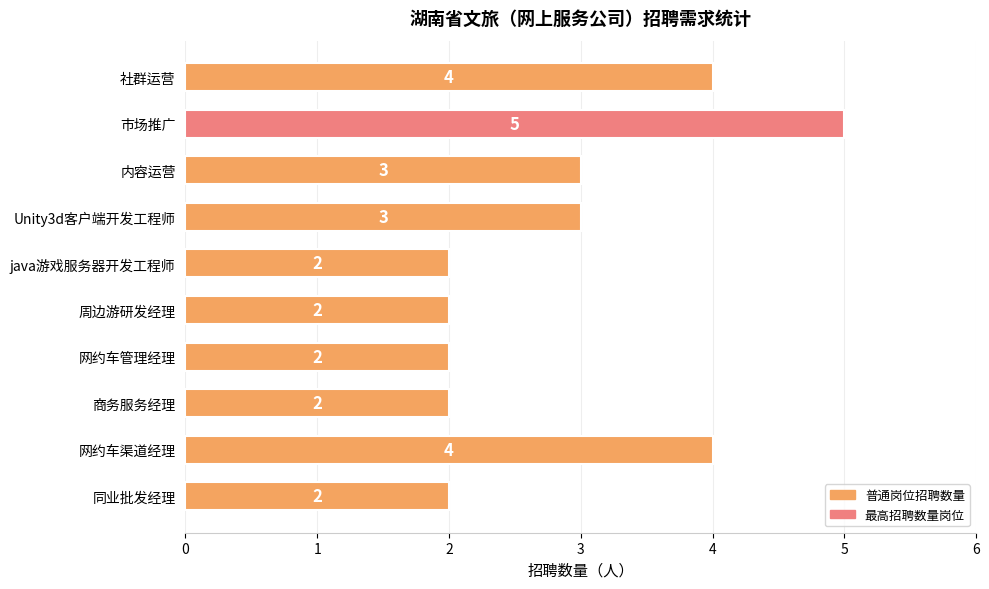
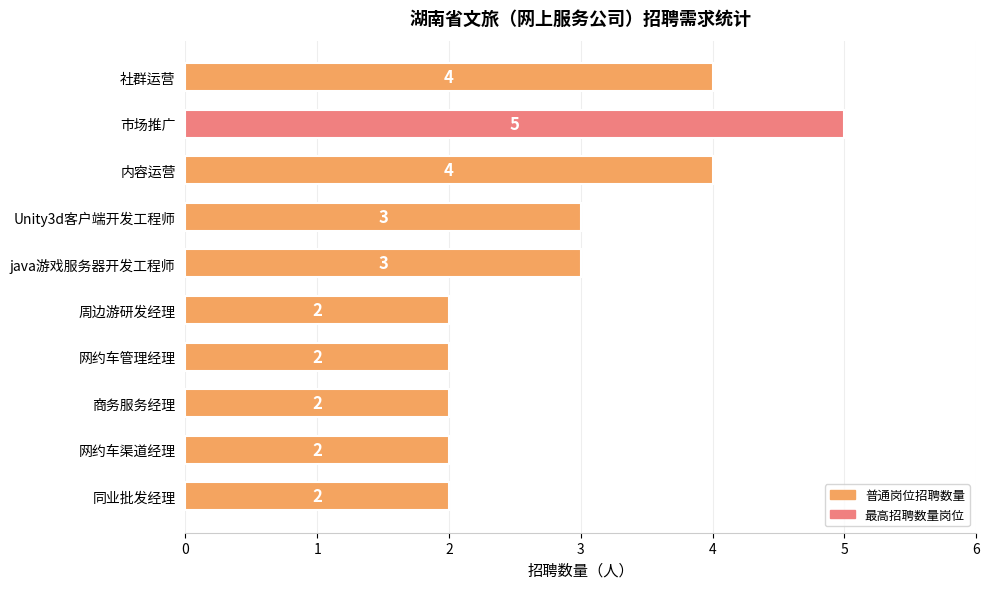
  {
    "社群运营": 4,
    "市场推广": 5,
-   "内容运营": 3,
+   "内容运营": 4,
    "Unity3d客户端开发工程师": 3,
-   "java游戏服务器开发工程师": 2,
+   "java游戏服务器开发工程师": 3,
    "周边游研发经理": 2,
    "网约车管理经理": 2,
    "商务服务经理": 2,
-   "网约车渠道经理": 4,
+   "网约车渠道经理": 2,
    "同业批发经理": 2
  }
